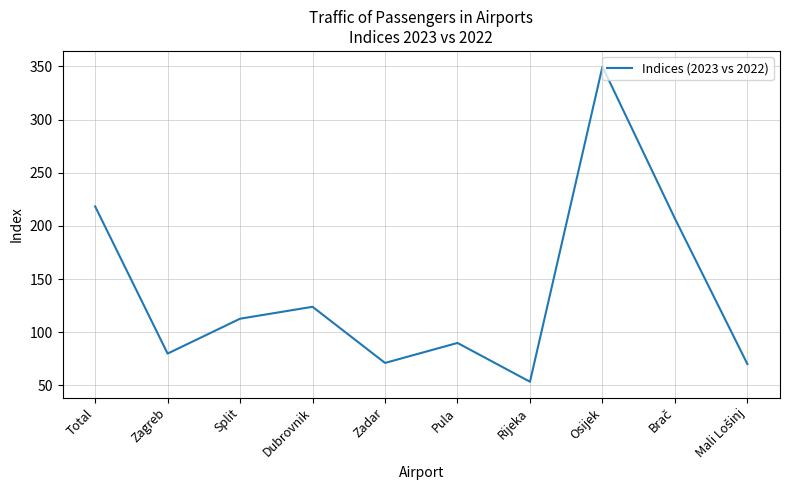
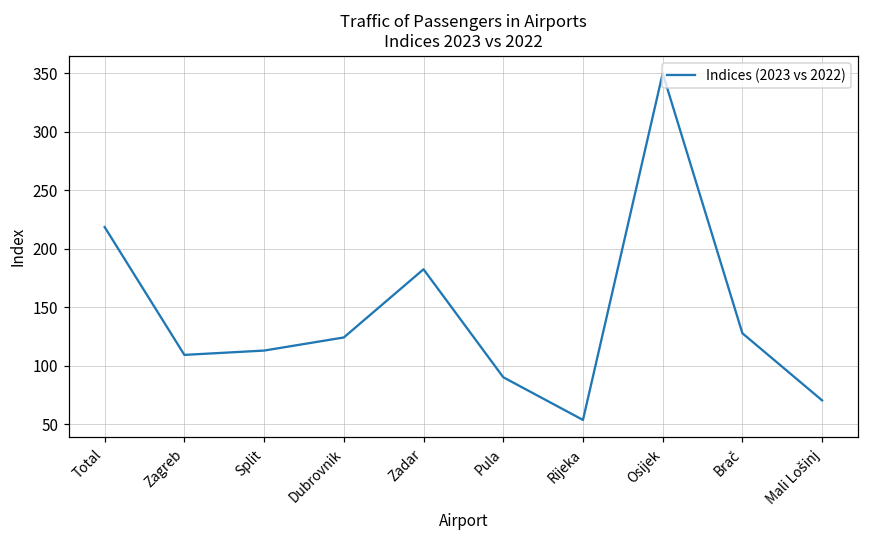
  {
    "Total": 218,
-   "Zagreb": 80,
+   "Zagreb": 109,
    "Split": 113,
    "Dubrovnik": 124,
-   "Zadar": 71,
+   "Zadar": 182,
    "Pula": 90,
    "Rijeka": 54,
-   "Brač": 207,
+   "Brač": 128,
    "Mali Lošinj": 70
  }
